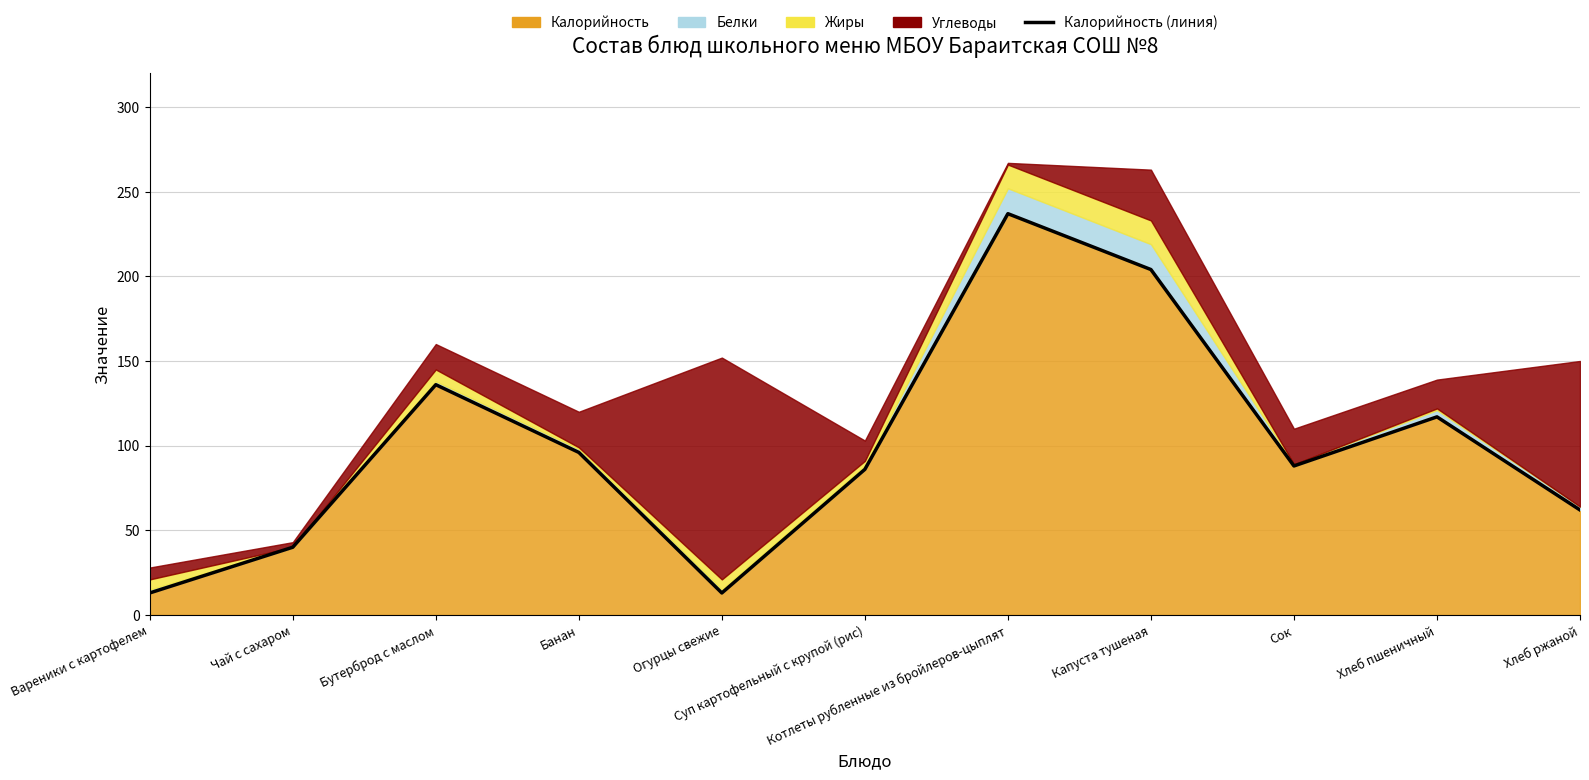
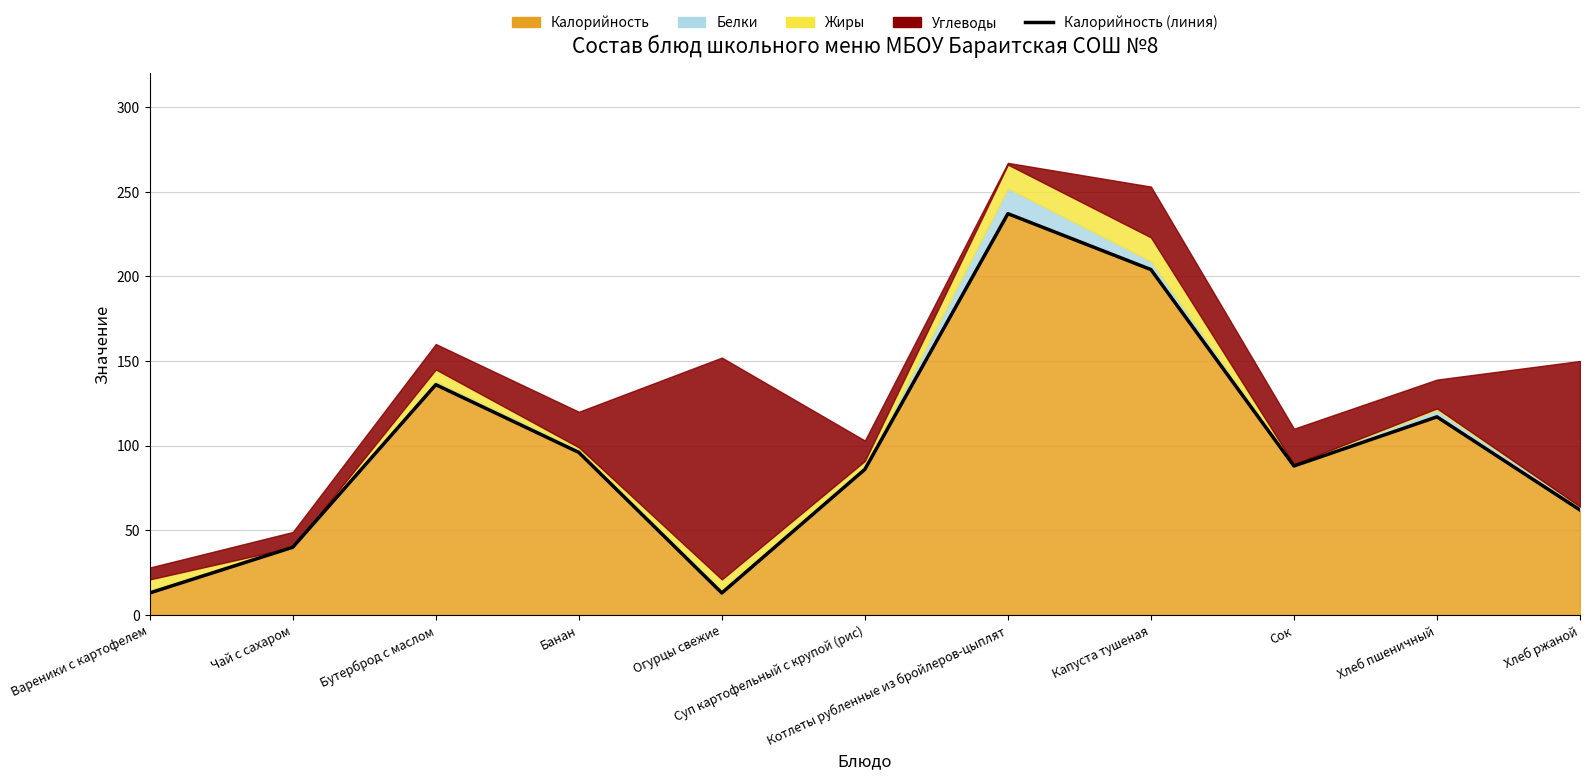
  {
    "Калорийность": {
      "Вареники с картофелем": 13,
      "Бутерброд с маслом": 136,
      "Банан": 96,
      "Огурцы свежие": 13,
      "Суп картофельный с крупой (рис)": 86,
      "Котлеты рубленные из бройлеров-цыплят": 237,
      "Капуста тушеная": 204,
      "Хлеб пшеничный": 117,
      "Хлеб ржаной": 62
    },
    "Белки": {
      "Вареники с картофелем": 2,
      "Бутерброд с маслом": 2,
      "Огурцы свежие": 2,
      "Суп картофельный с крупой (рис)": 2,
      "Котлеты рубленные из бройлеров-цыплят": 15,
-     "Капуста тушеная": 15
+     "Капуста тушеная": 5
    },
    "Жиры": {
      "Вареники с картофелем": 6,
      "Бутерброд с маслом": 7,
      "Огурцы свежие": 6,
      "Суп картофельный с крупой (рис)": 3,
      "Капуста тушеная": 14
    },
    "Углеводы": {
      "Вареники с картофелем": 7,
-     "Чай с сахаром": 3,
+     "Чай с сахаром": 9,
      "Бутерброд с маслом": 15,
      "Банан": 21,
      "Огурцы свежие": 131,
      "Суп картофельный с крупой (рис)": 12,
      "Капуста тушеная": 30,
      "Сок": 21,
      "Хлеб пшеничный": 17,
      "Хлеб ржаной": 86
    }
  }
